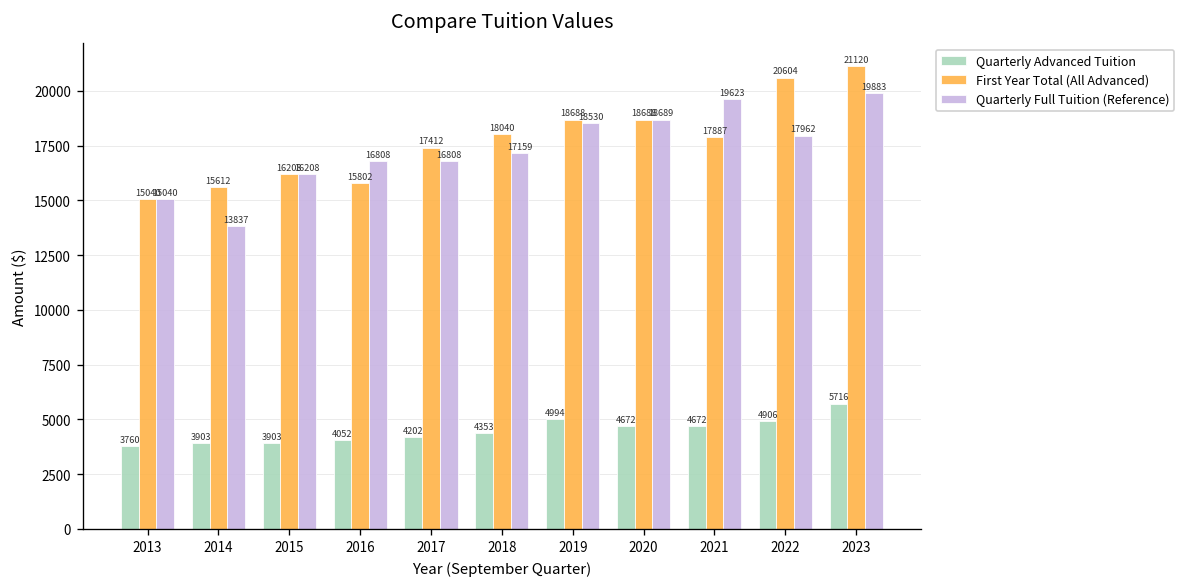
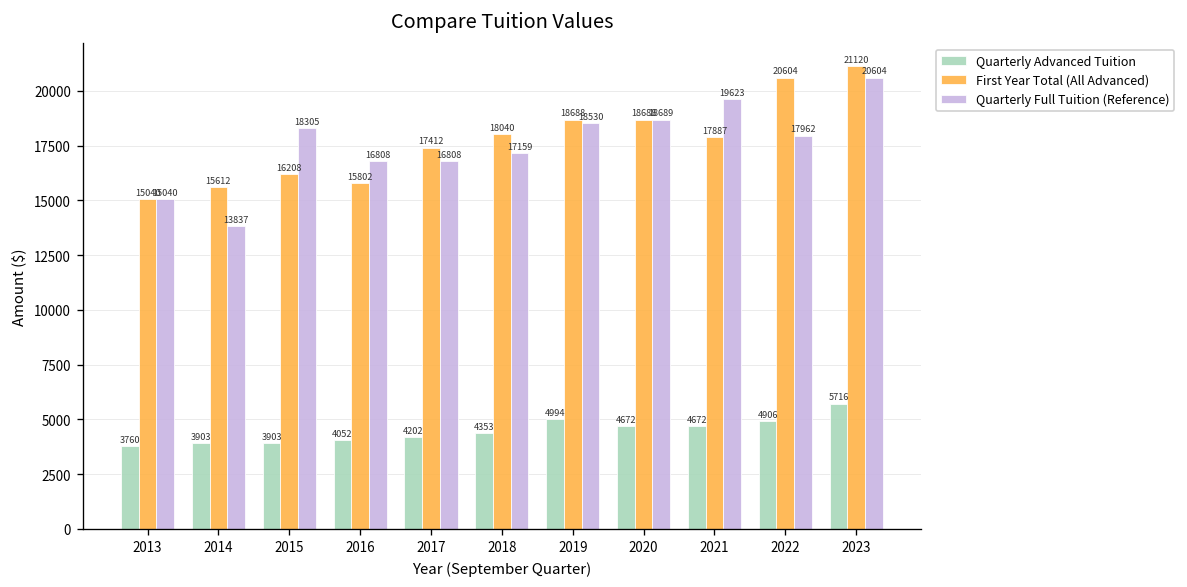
  {
    "Quarterly Advanced Tuition": {
      "2013": 3760,
      "2014": 3903,
      "2015": 3903,
      "2016": 4052,
      "2017": 4202,
      "2018": 4353,
      "2019": 4994,
      "2020": 4672,
      "2021": 4672,
      "2022": 4906,
      "2023": 5716
    },
    "First Year Total (All Advanced)": {
      "2014": 15612,
      "2015": 16208,
      "2016": 15802,
      "2017": 17412,
      "2018": 18040,
      "2021": 17887,
      "2022": 20604,
      "2023": 21120
    },
    "Quarterly Full Tuition (Reference)": {
      "2014": 13837,
-     "2015": 16208,
+     "2015": 18305,
      "2016": 16808,
      "2017": 16808,
      "2018": 17159,
      "2021": 19623,
      "2022": 17962,
-     "2023": 19883
+     "2023": 20604
    }
  }
